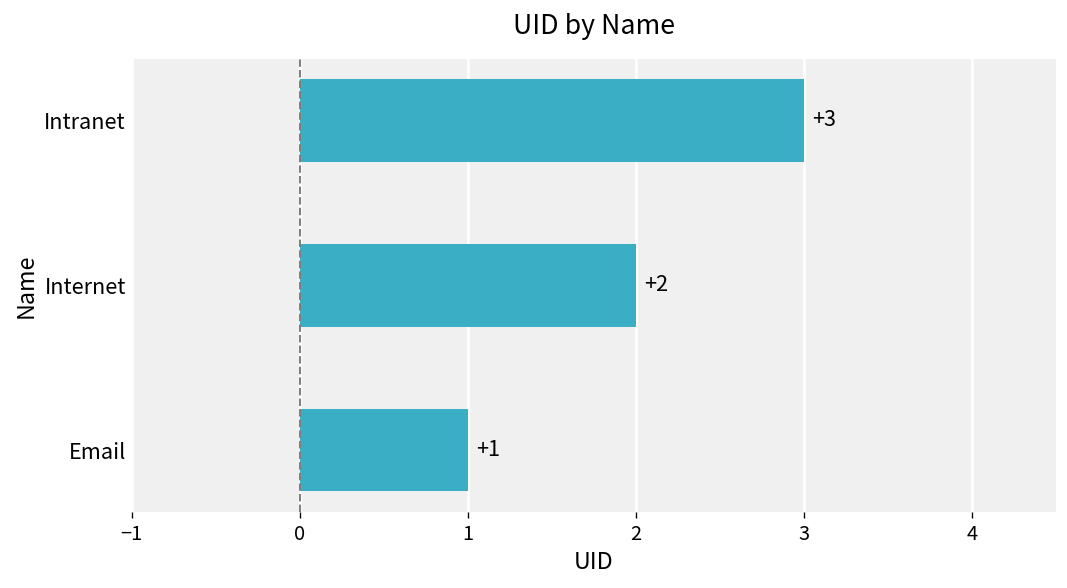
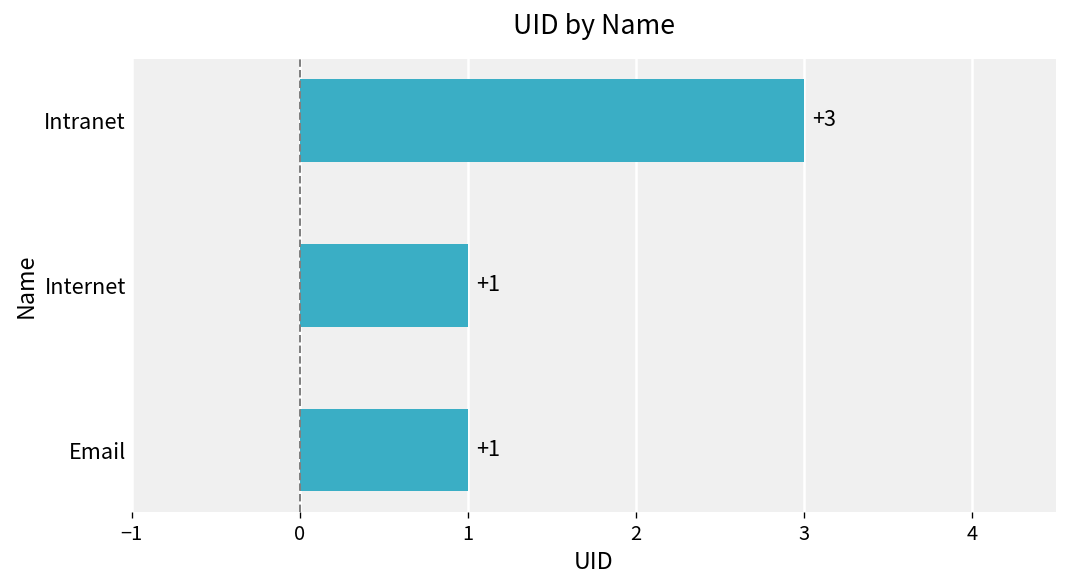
  {
    "Intranet": "+3",
-   "Internet": "+2",
+   "Internet": "+1",
    "Email": "+1"
  }
